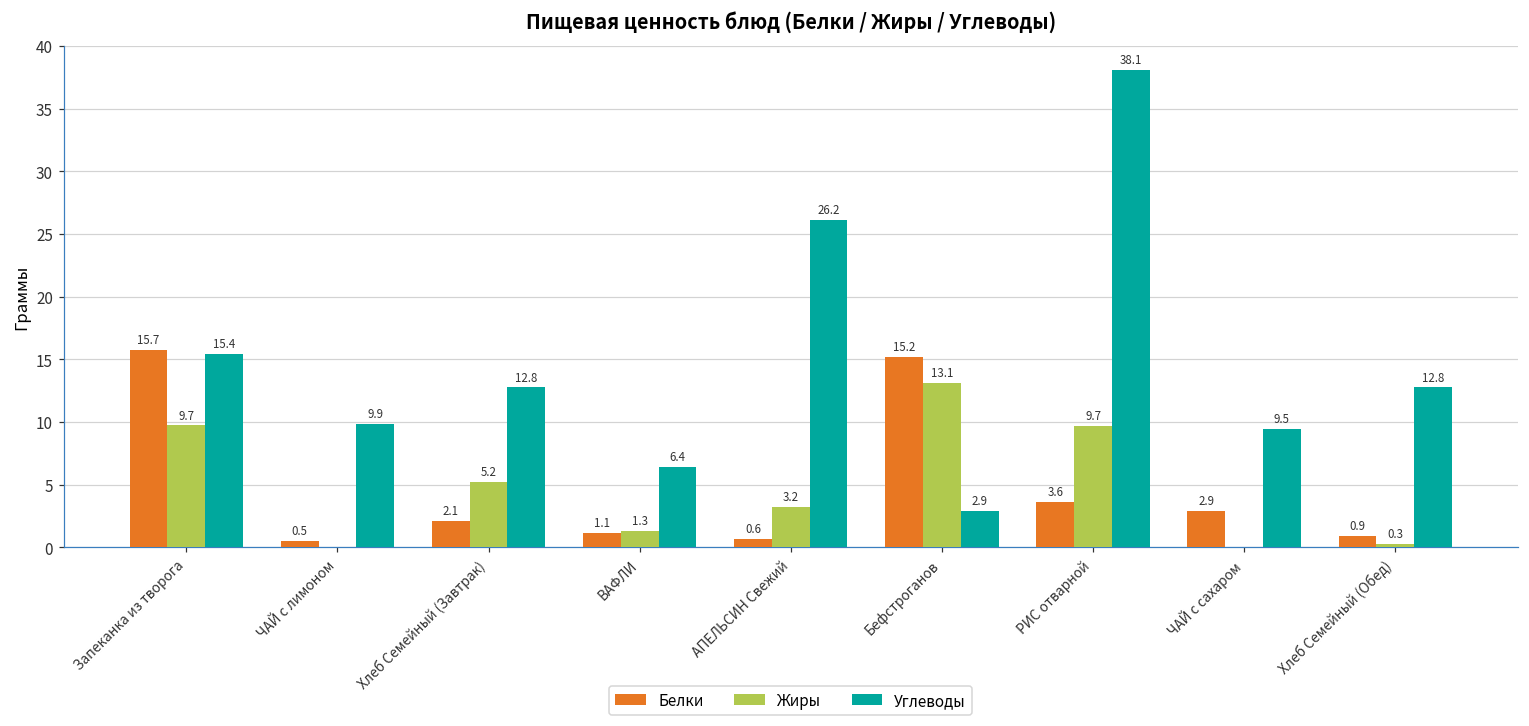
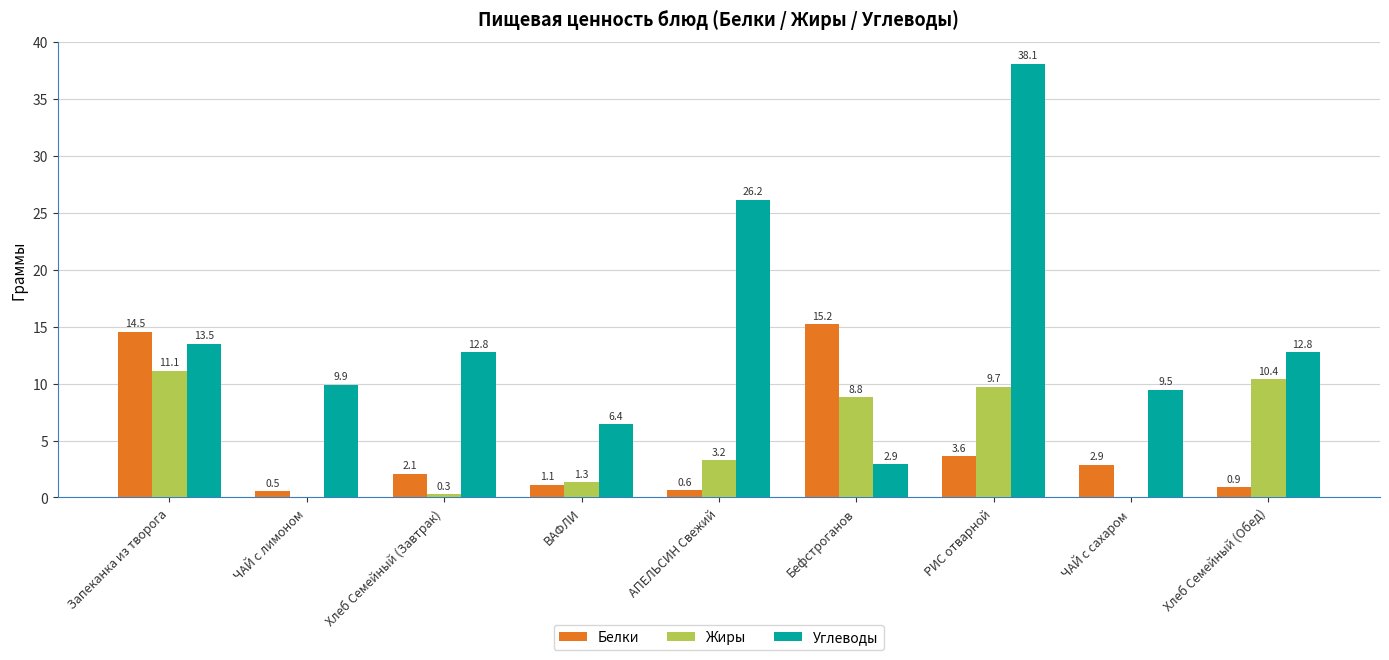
  {
    "Белки": {
-     "Запеканка из творога": 15.7,
+     "Запеканка из творога": 14.5,
      "ЧАЙ с лимоном": 0.5,
      "Хлеб Семейный (Завтрак)": 2.1,
      "ВАФЛИ": 1.1,
      "АПЕЛЬСИН Свежий": 0.6,
      "Бефстроганов": 15.2,
      "РИС отварной": 3.6,
      "ЧАЙ с сахаром": 2.9,
      "Хлеб Семейный (Обед)": 0.9
    },
    "Жиры": {
-     "Запеканка из творога": 9.7,
-     "Хлеб Семейный (Завтрак)": 5.2,
+     "Запеканка из творога": 11.1,
+     "Хлеб Семейный (Завтрак)": 0.3,
      "ВАФЛИ": 1.3,
      "АПЕЛЬСИН Свежий": 3.2,
-     "Бефстроганов": 13.1,
+     "Бефстроганов": 8.8,
      "РИС отварной": 9.7,
-     "Хлеб Семейный (Обед)": 0.3
+     "Хлеб Семейный (Обед)": 10.4
    },
    "Углеводы": {
-     "Запеканка из творога": 15.4,
+     "Запеканка из творога": 13.5,
      "ЧАЙ с лимоном": 9.9,
      "Хлеб Семейный (Завтрак)": 12.8,
      "ВАФЛИ": 6.4,
      "АПЕЛЬСИН Свежий": 26.2,
      "Бефстроганов": 2.9,
      "РИС отварной": 38.1,
      "ЧАЙ с сахаром": 9.5,
      "Хлеб Семейный (Обед)": 12.8
    }
  }
